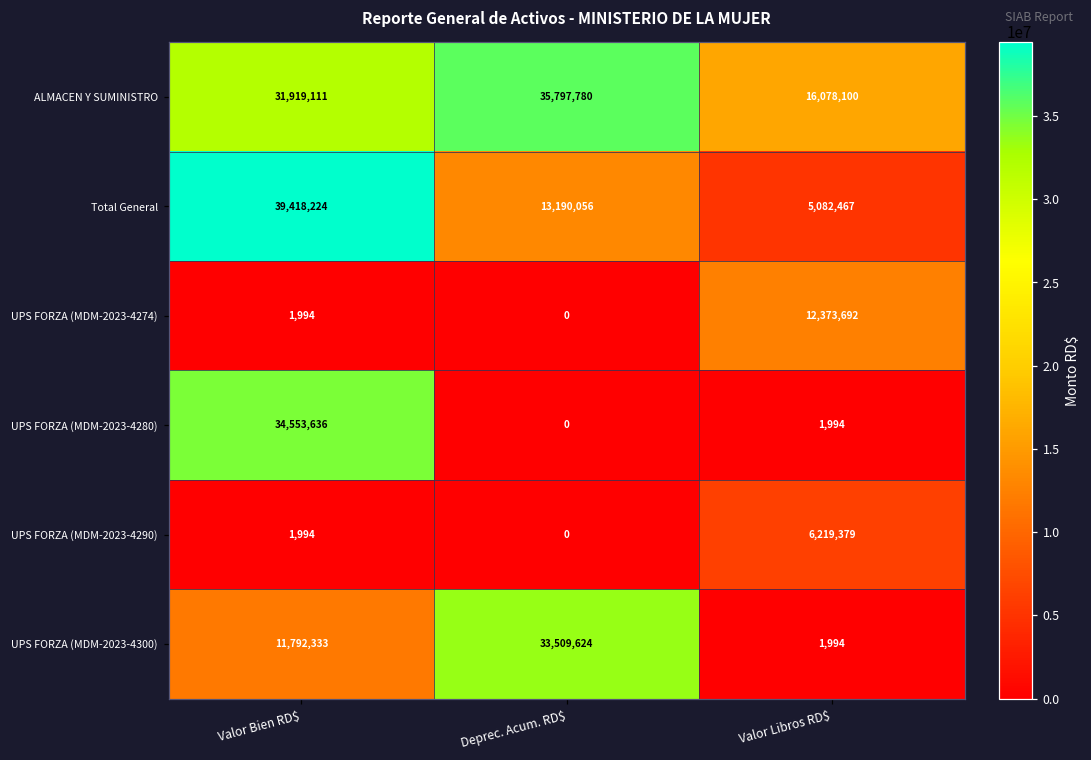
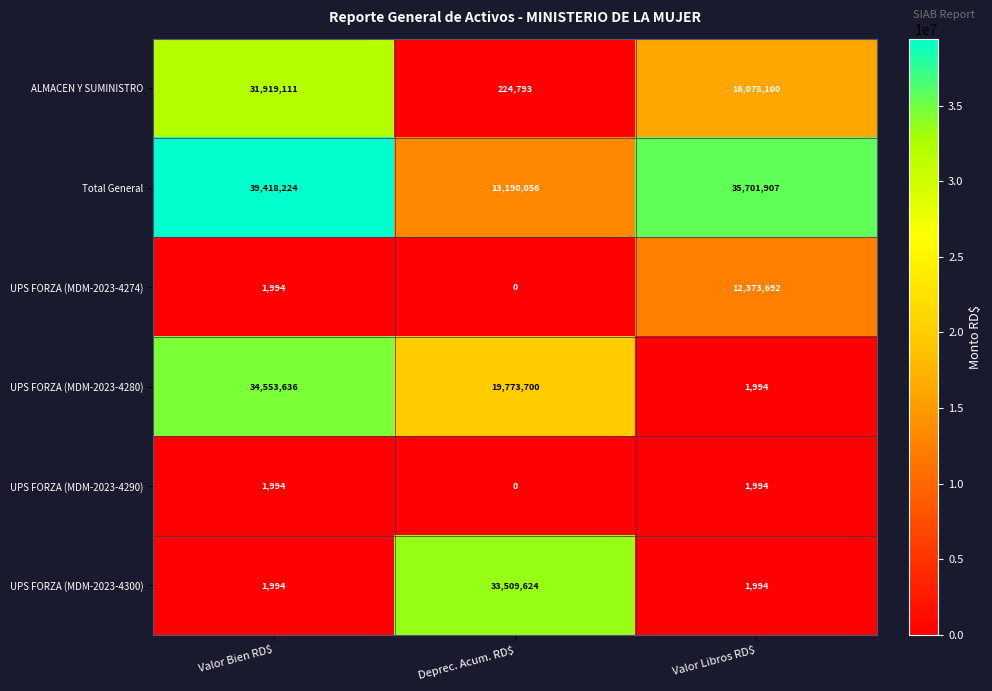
  {
    "ALMACEN Y SUMINISTRO": {
      "Valor Bien RD$": "31,919,111",
-     "Deprec. Acum. RD$": "35,797,780",
+     "Deprec. Acum. RD$": "224,793",
      "Valor Libros RD$": "16,078,100"
    },
    "Total General": {
      "Valor Bien RD$": "39,418,224",
      "Deprec. Acum. RD$": "13,190,056",
-     "Valor Libros RD$": "5,082,467"
+     "Valor Libros RD$": "35,701,907"
    },
    "UPS FORZA (MDM-2023-4274)": {
      "Valor Bien RD$": "1,994",
      "Deprec. Acum. RD$": "0",
      "Valor Libros RD$": "12,373,692"
    },
    "UPS FORZA (MDM-2023-4280)": {
      "Valor Bien RD$": "34,553,636",
-     "Deprec. Acum. RD$": "0",
+     "Deprec. Acum. RD$": "19,773,700",
      "Valor Libros RD$": "1,994"
    },
    "UPS FORZA (MDM-2023-4290)": {
      "Valor Bien RD$": "1,994",
      "Deprec. Acum. RD$": "0",
-     "Valor Libros RD$": "6,219,379"
+     "Valor Libros RD$": "1,994"
    },
    "UPS FORZA (MDM-2023-4300)": {
-     "Valor Bien RD$": "11,792,333",
+     "Valor Bien RD$": "1,994",
      "Deprec. Acum. RD$": "33,509,624",
      "Valor Libros RD$": "1,994"
    }
  }
